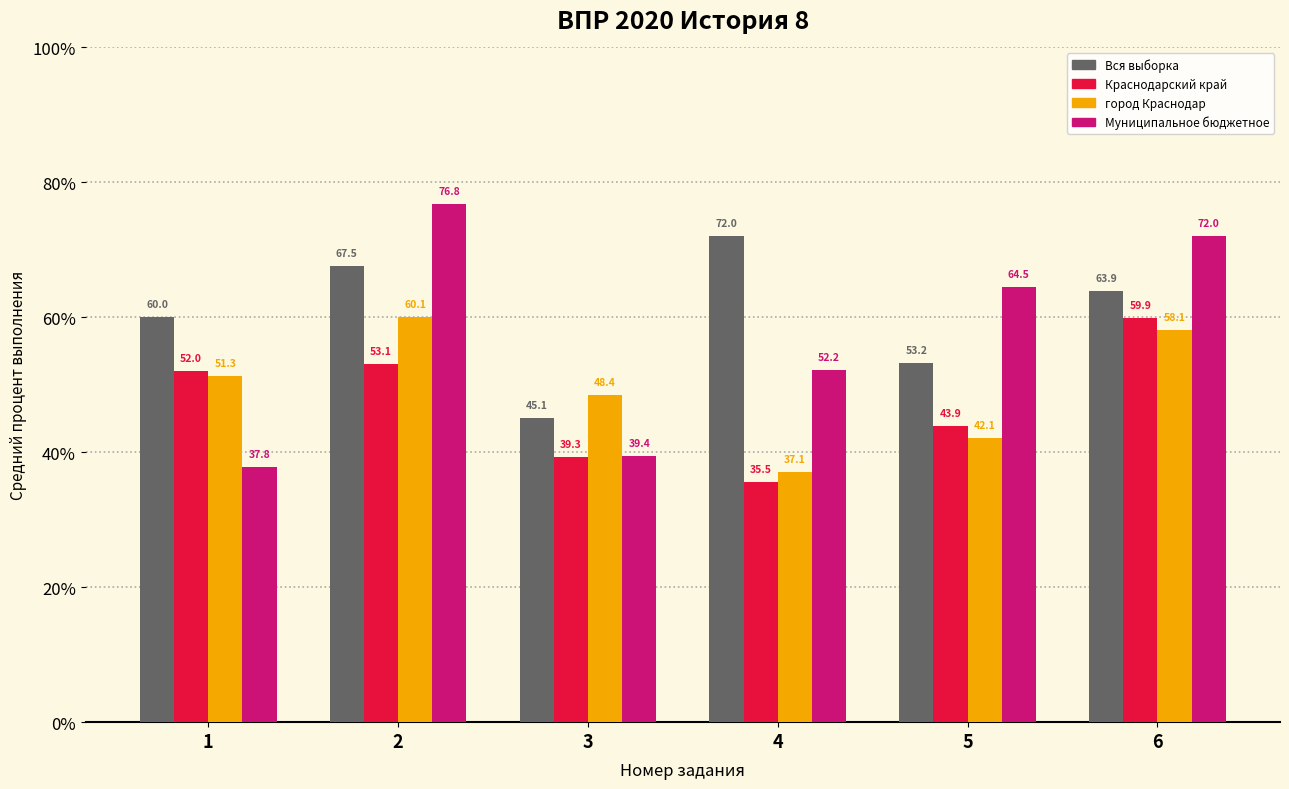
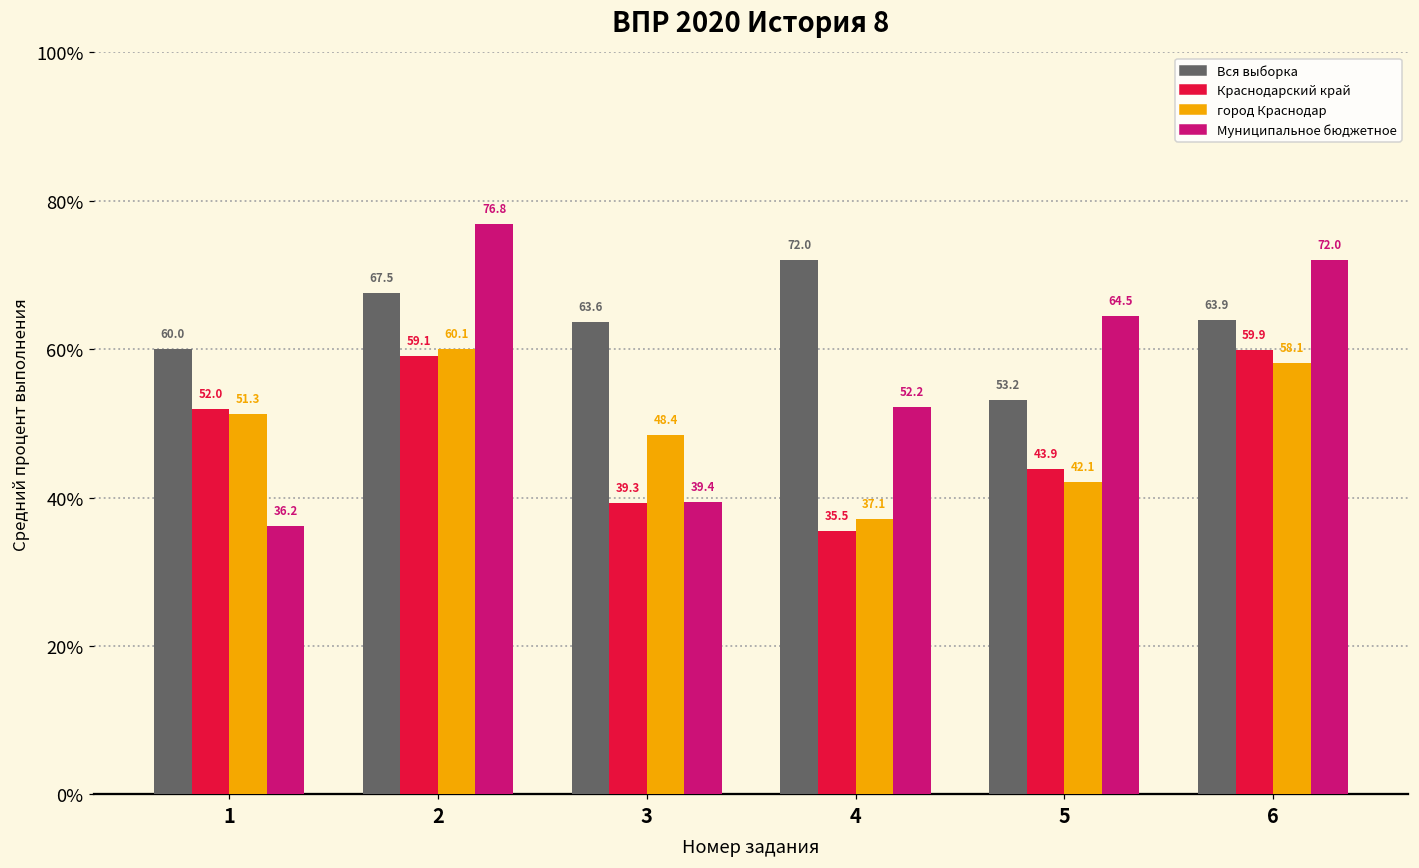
  {
    "Вся выборка": {
      "1": 60.0,
      "2": 67.5,
-     "3": 45.1,
+     "3": 63.6,
      "4": 72.0,
      "5": 53.2,
      "6": 63.9
    },
    "Краснодарский край": {
      "1": 52.0,
-     "2": 53.1,
+     "2": 59.1,
      "3": 39.3,
      "4": 35.5,
      "5": 43.9,
      "6": 59.9
    },
    "город Краснодар": {
      "1": 51.3,
      "2": 60.1,
      "3": 48.4,
      "4": 37.1,
      "5": 42.1,
      "6": 58.1
    },
    "Муниципальное бюджетное": {
-     "1": 37.8,
+     "1": 36.2,
      "2": 76.8,
      "3": 39.4,
      "4": 52.2,
      "5": 64.5,
      "6": 72.0
    }
  }
